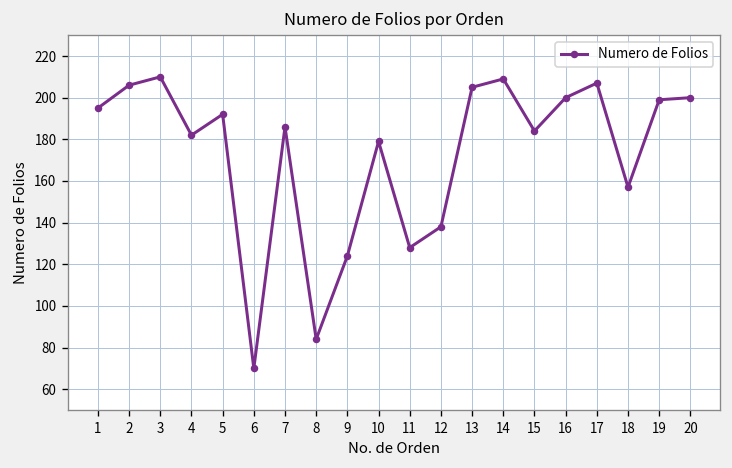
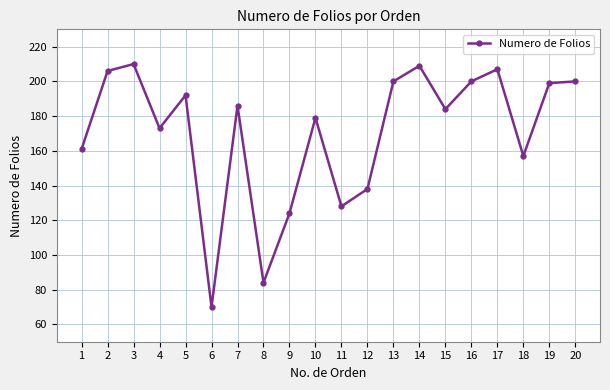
  {
-   "1": 195,
+   "1": 161,
    "2": 206,
    "3": 210,
-   "4": 182,
+   "4": 173,
    "5": 192,
    "6": 70,
    "7": 186,
    "8": 84,
    "9": 124,
    "10": 179,
    "11": 128,
    "12": 138,
-   "13": 205,
+   "13": 200,
    "14": 209,
    "15": 184,
    "16": 200,
    "17": 207,
    "18": 157,
    "19": 199,
    "20": 200
  }
